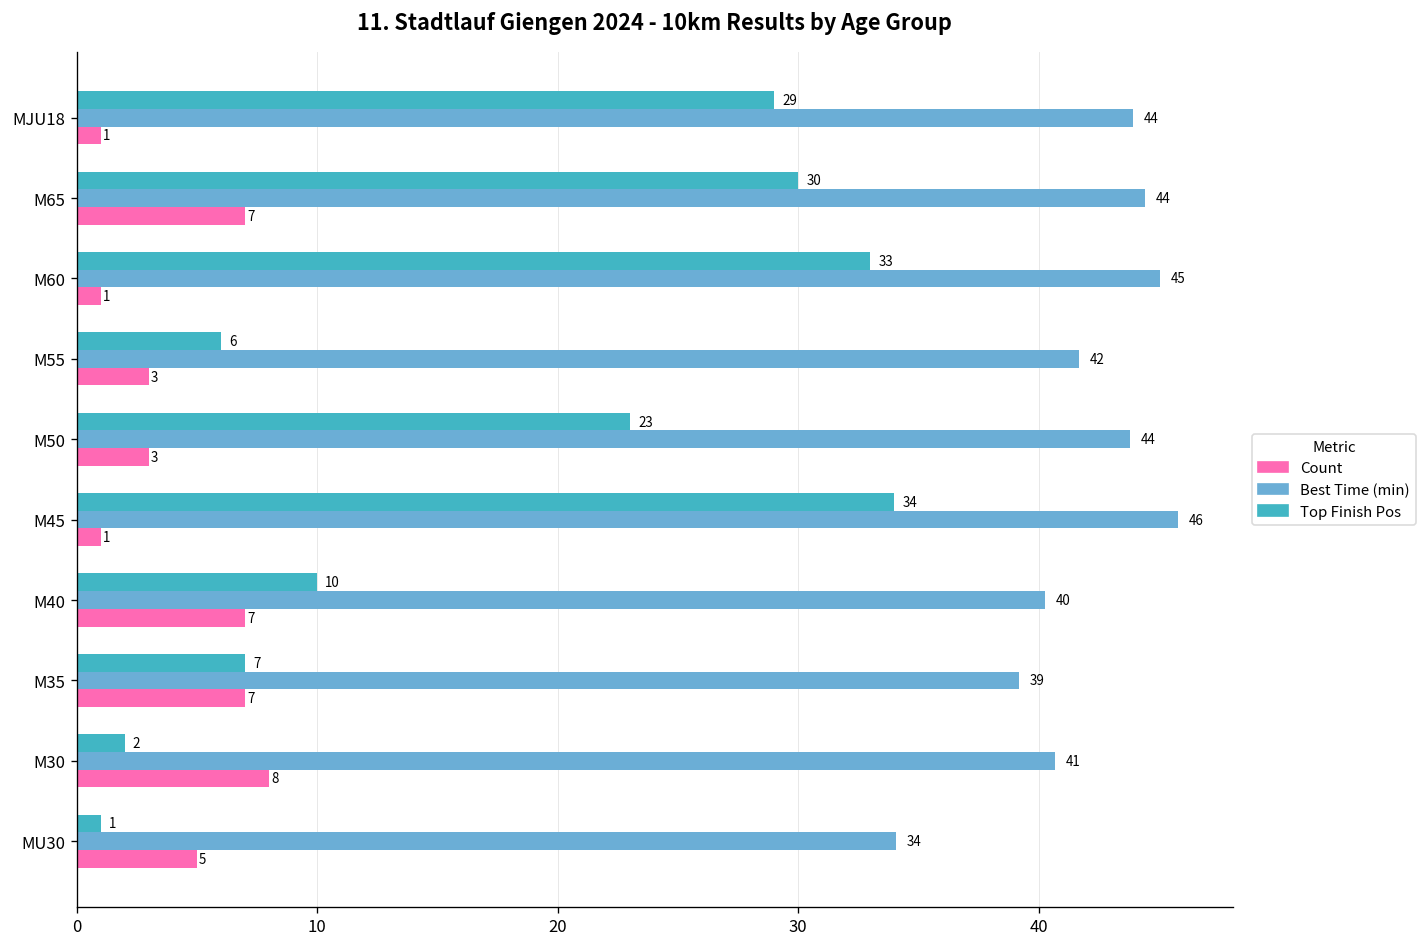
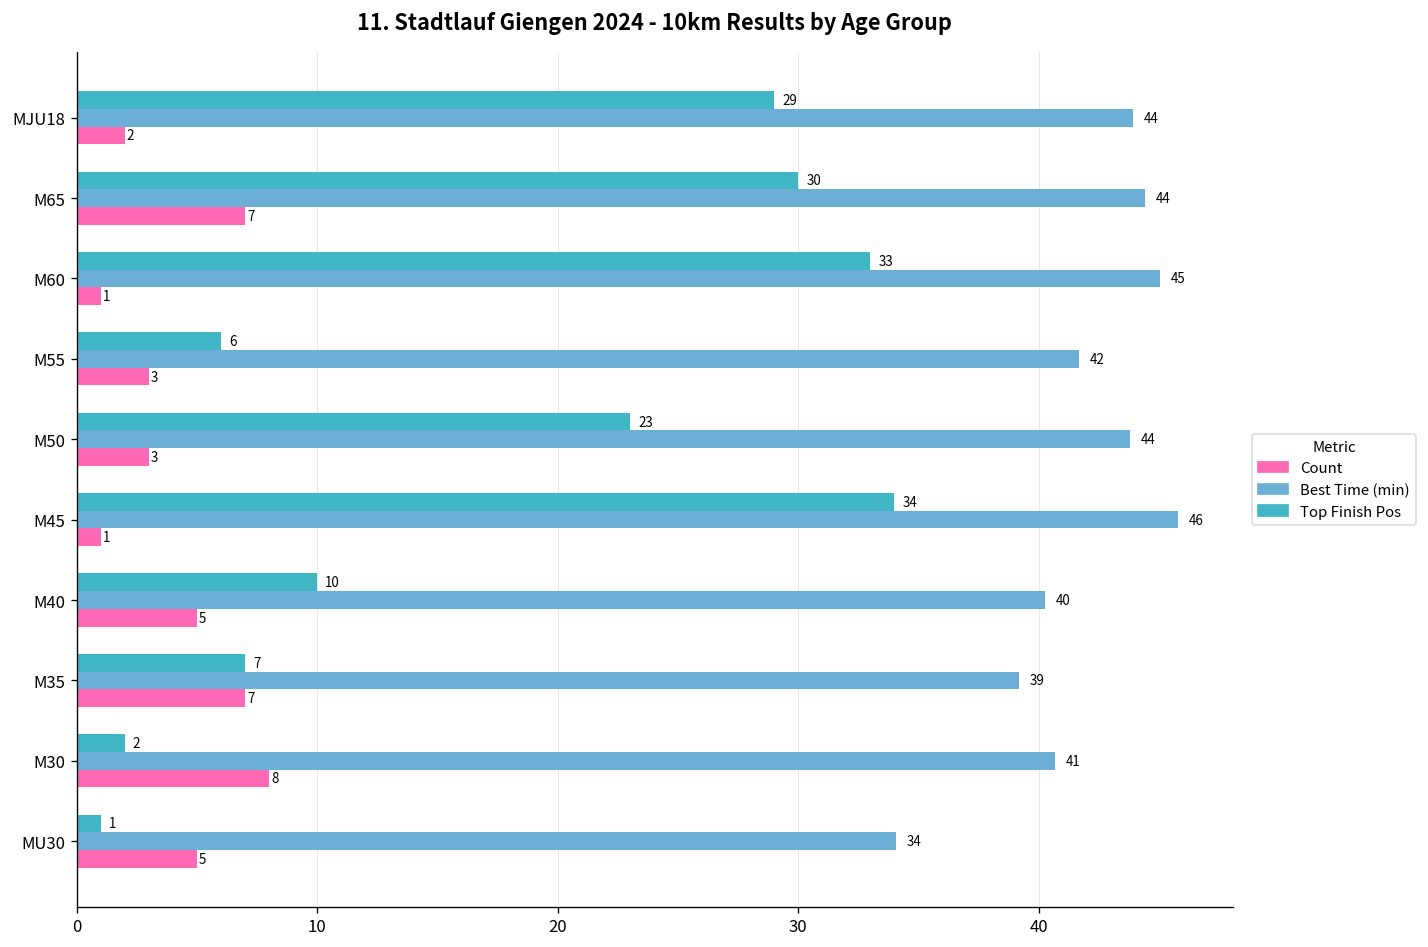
  {
    "Count": {
-     "MJU18": 1,
+     "MJU18": 2,
      "M65": 7,
      "M60": 1,
      "M55": 3,
      "M50": 3,
      "M45": 1,
-     "M40": 7,
+     "M40": 5,
      "M35": 7,
      "M30": 8,
      "MU30": 5
    }
  }
